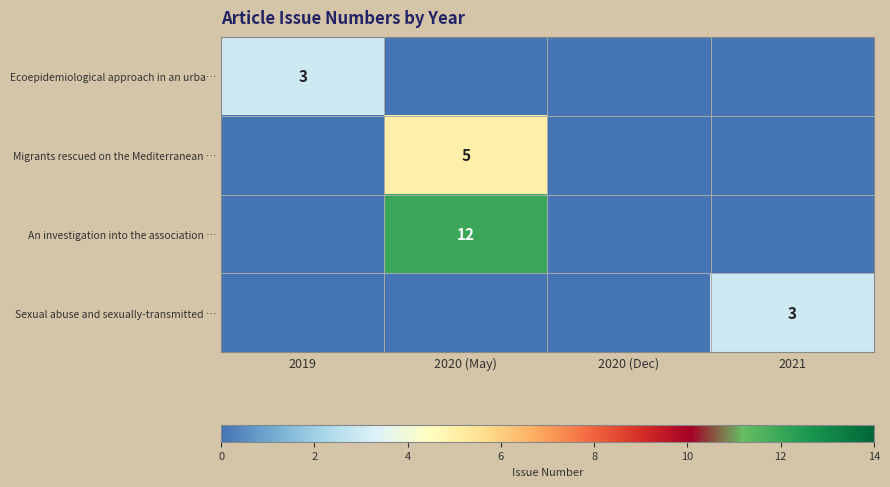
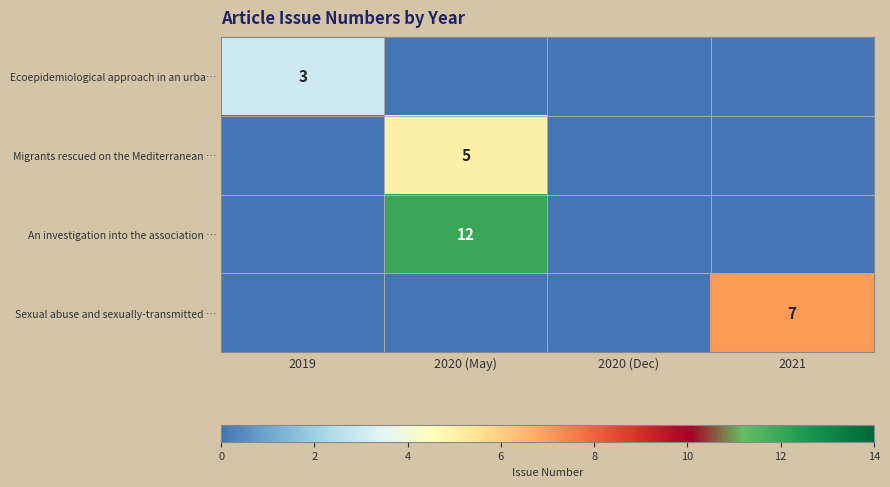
  {
    "Ecoepidemiological approach in an urba…": {
      "2019": 3
    },
    "Migrants rescued on the Mediterranean …": {
      "2020 (May)": 5
    },
    "An investigation into the association …": {
      "2020 (May)": 12
    },
    "Sexual abuse and sexually-transmitted …": {
-     "2021": 3
+     "2021": 7
    }
  }
